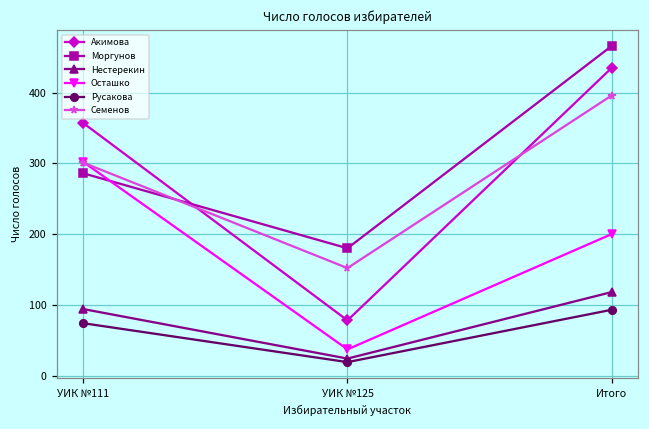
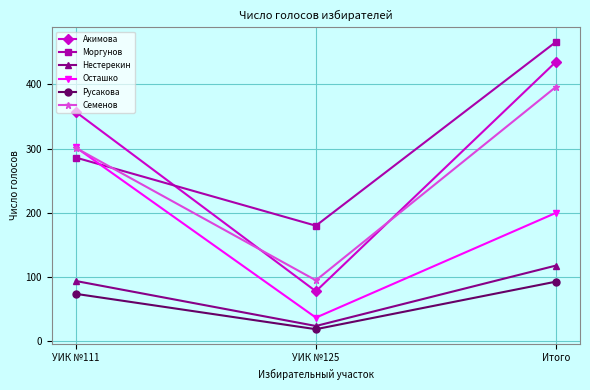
  {
    "Осташко": {
      "УИК №125": 40,
      "Итого": 200
    },
    "Семенов": {
-     "УИК №125": 150,
+     "УИК №125": 100,
      "Итого": 400
    }
  }
